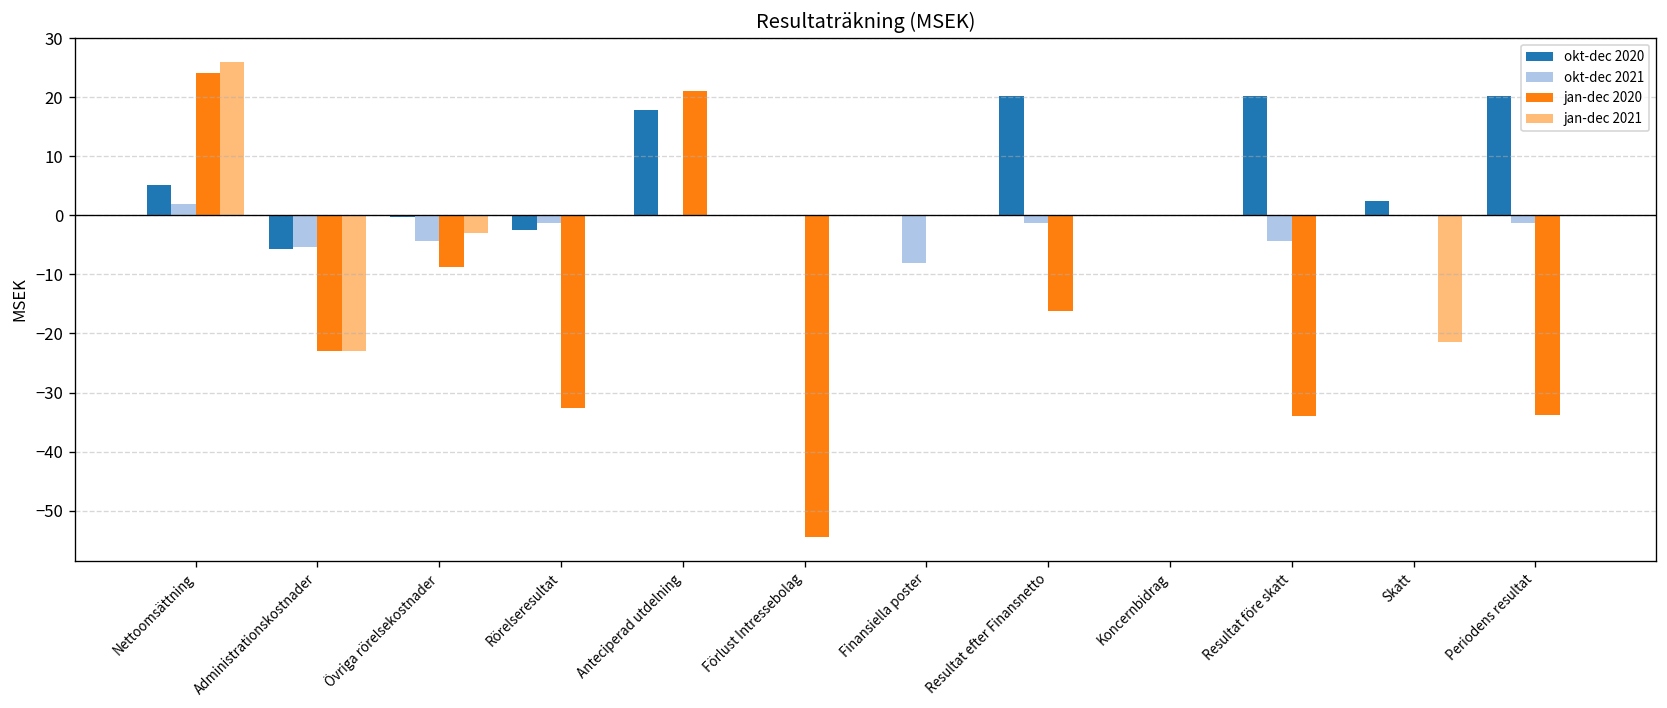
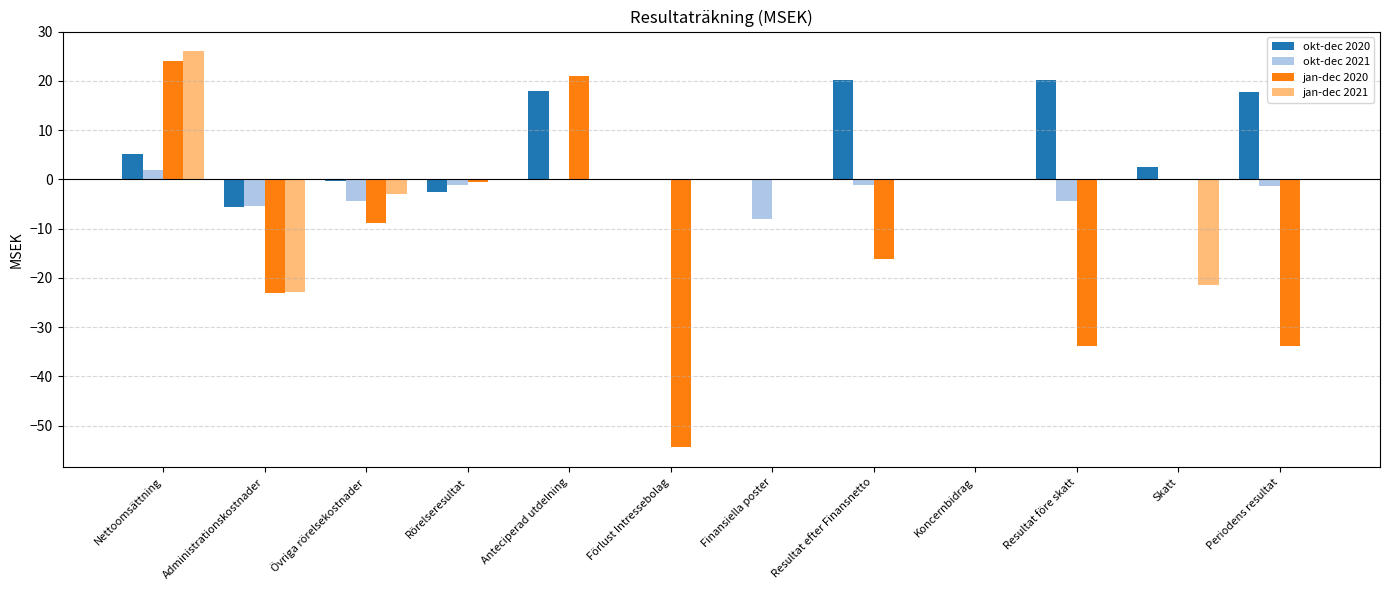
  {
    "okt-dec 2020": {
      "Nettoomsättning": 5,
      "Administrationskostnader": -6,
      "Rörelseresultat": -3,
      "Anteciperad utdelning": 18,
      "Förlust Intressebolag": 0,
      "Resultat efter Finansnetto": 20,
      "Koncernbidrag": 0,
      "Resultat före skatt": 20,
      "Skatt": 2,
-     "Periodens resultat": 20
+     "Periodens resultat": 18
    },
    "okt-dec 2021": {
      "Nettoomsättning": 2,
      "Administrationskostnader": -5,
      "Övriga rörelsekostnader": -4,
      "Rörelseresultat": -1,
      "Anteciperad utdelning": 0,
      "Förlust Intressebolag": 0,
      "Finansiella poster": -8,
      "Resultat efter Finansnetto": -1,
      "Koncernbidrag": 0,
      "Resultat före skatt": -4,
      "Periodens resultat": -1
    },
    "jan-dec 2020": {
      "Nettoomsättning": 24,
      "Administrationskostnader": -23,
      "Övriga rörelsekostnader": -9,
-     "Rörelseresultat": -33,
+     "Rörelseresultat": 0,
      "Anteciperad utdelning": 21,
      "Förlust Intressebolag": -54,
      "Resultat efter Finansnetto": -16,
      "Koncernbidrag": 0,
      "Resultat före skatt": -34,
      "Periodens resultat": -34
    },
    "jan-dec 2021": {
      "Nettoomsättning": 26,
      "Administrationskostnader": -23,
      "Övriga rörelsekostnader": -3,
      "Rörelseresultat": 0,
      "Anteciperad utdelning": 0,
      "Förlust Intressebolag": 0,
      "Koncernbidrag": 0,
      "Skatt": -21
    }
  }
